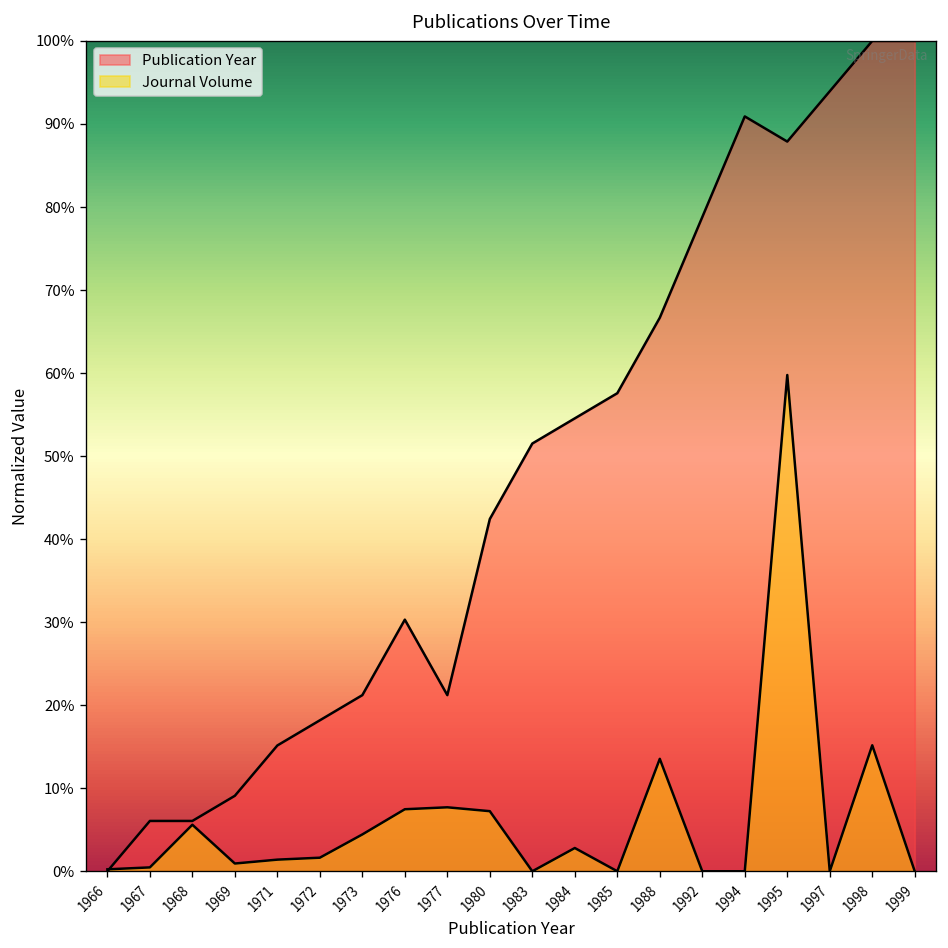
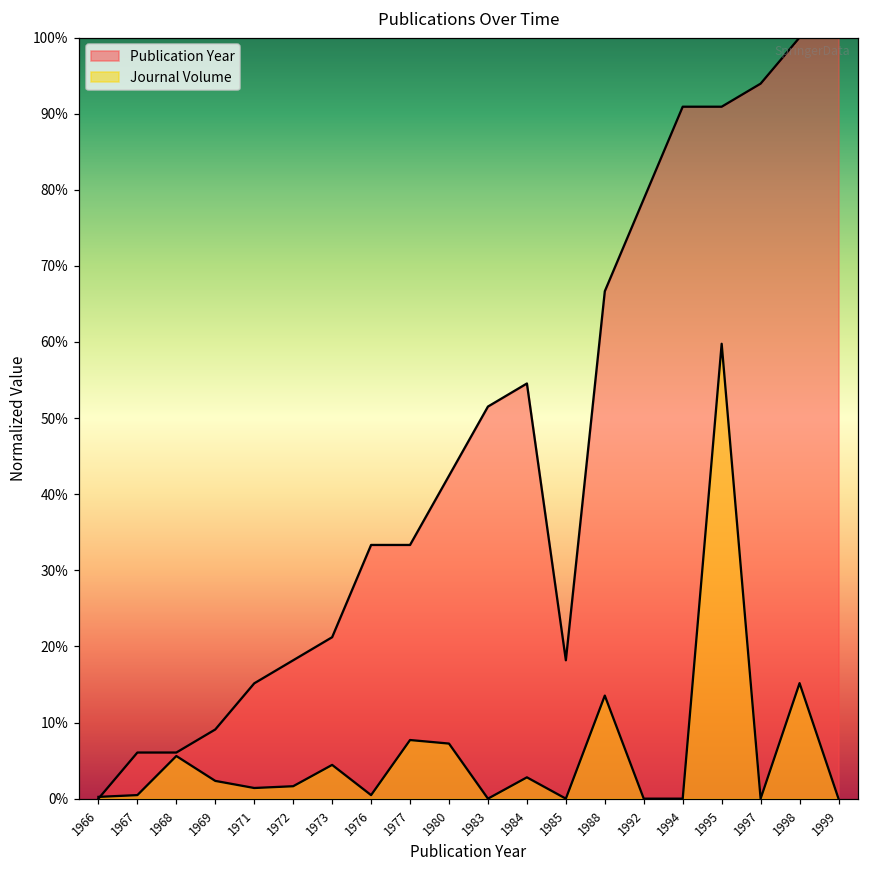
  {
    "Publication Year": {
      "1967": "6%",
      "1968": "6%",
      "1969": "9%",
      "1971": "15%",
      "1972": "18%",
      "1973": "21%",
-     "1976": "30%",
-     "1977": "21%",
+     "1976": "33%",
+     "1977": "33%",
      "1980": "42%",
      "1983": "52%",
      "1984": "55%",
-     "1985": "58%",
+     "1985": "18%",
      "1988": "67%",
      "1992": "79%",
      "1994": "91%",
-     "1995": "88%",
+     "1995": "91%",
      "1997": "94%",
      "1998": "100%",
      "1999": "100%"
    },
    "Journal Volume": {
      "1967": "0%",
      "1968": "6%",
-     "1969": "1%",
+     "1969": "2%",
      "1971": "1%",
      "1972": "2%",
      "1973": "4%",
-     "1976": "7%",
+     "1976": "0%",
      "1977": "8%",
      "1980": "7%",
      "1983": "0%",
      "1984": "3%",
      "1985": "0%",
      "1988": "14%",
      "1992": "0%",
      "1994": "0%",
      "1995": "60%",
      "1997": "0%",
      "1998": "15%",
      "1999": "0%"
    }
  }
